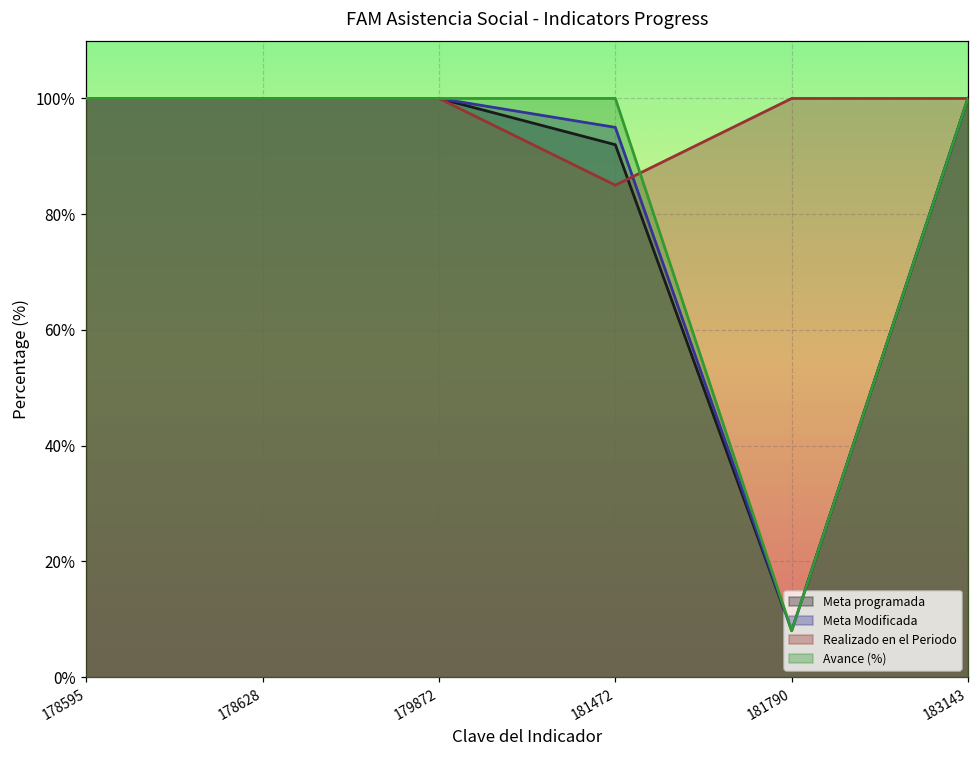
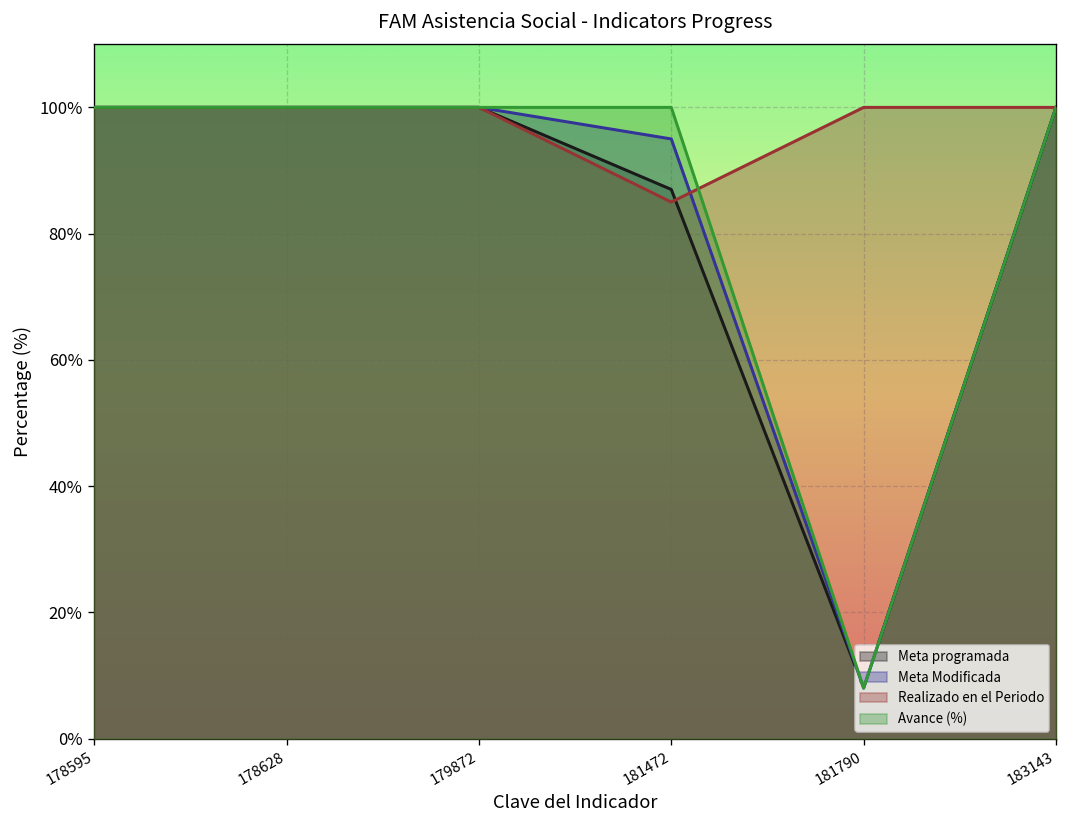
  {
    "Meta programada": {
-     "181472": "92%"
+     "181472": "87%"
    },
    "Meta Modificada": {
      "181472": "95%"
    },
    "Realizado en el Periodo": {
      "181472": "85%",
      "181790": "100%"
    },
    "Avance (%)": {
      "181472": "100%"
    }
  }
